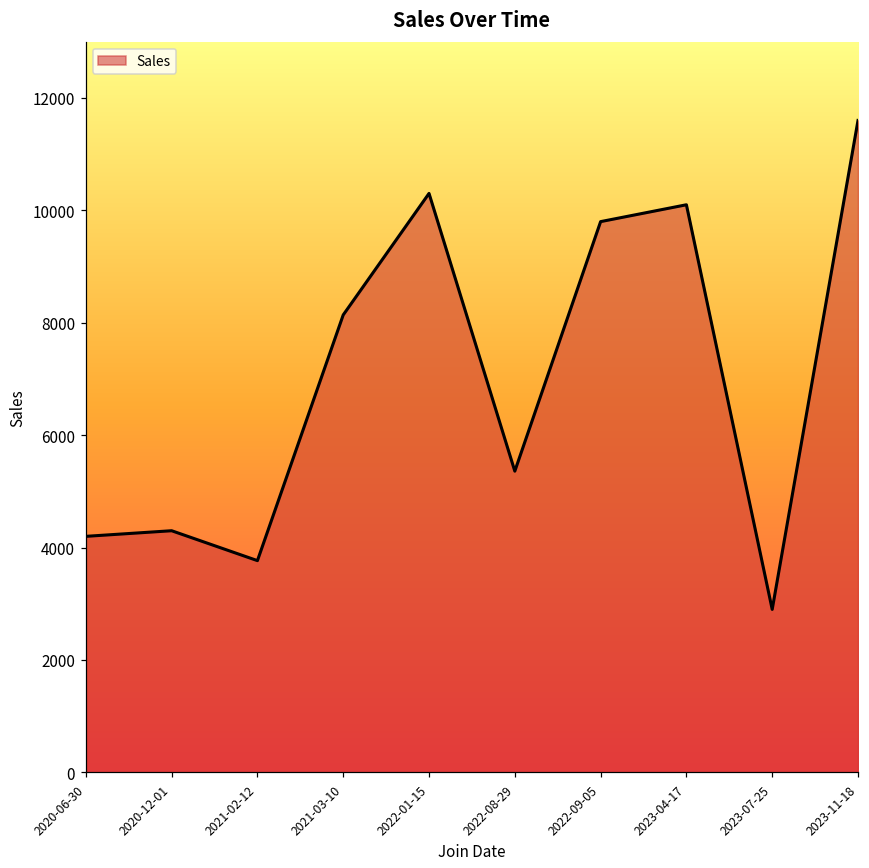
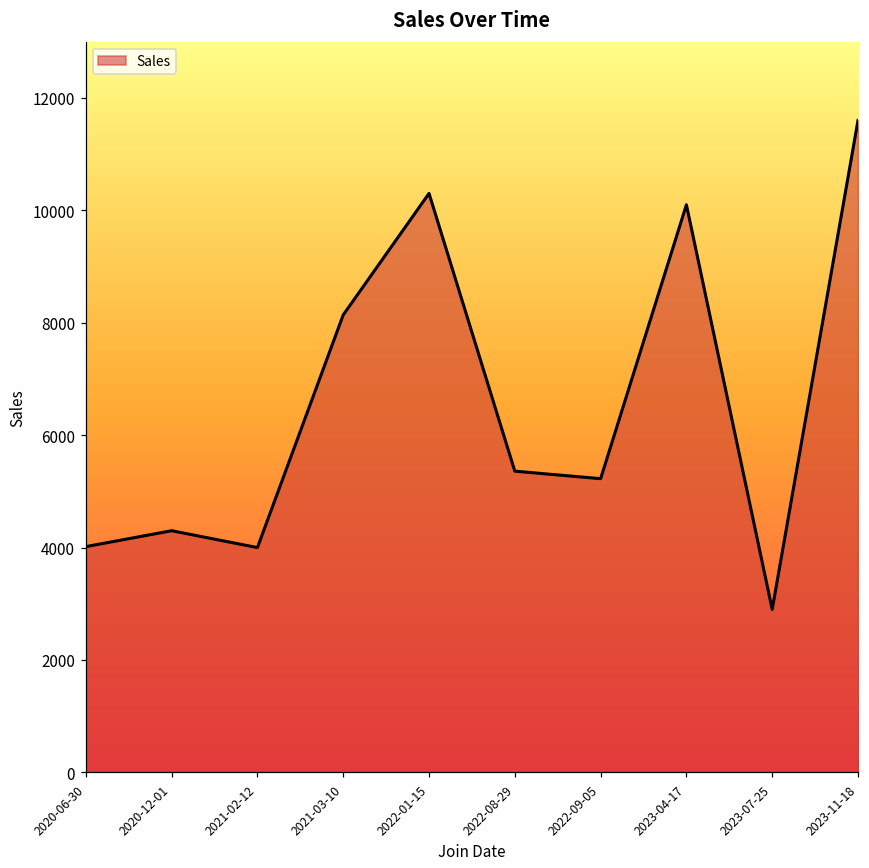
  {
-   "2020-06-30": 4200,
+   "2020-06-30": 4000,
    "2020-12-01": 4300,
-   "2021-02-12": 3800,
+   "2021-02-12": 4000,
    "2021-03-10": 8100,
    "2022-01-15": 10300,
    "2022-08-29": 5400,
-   "2022-09-05": 9800,
+   "2022-09-05": 5200,
    "2023-04-17": 10100,
    "2023-07-25": 2900,
    "2023-11-18": 11600
  }
